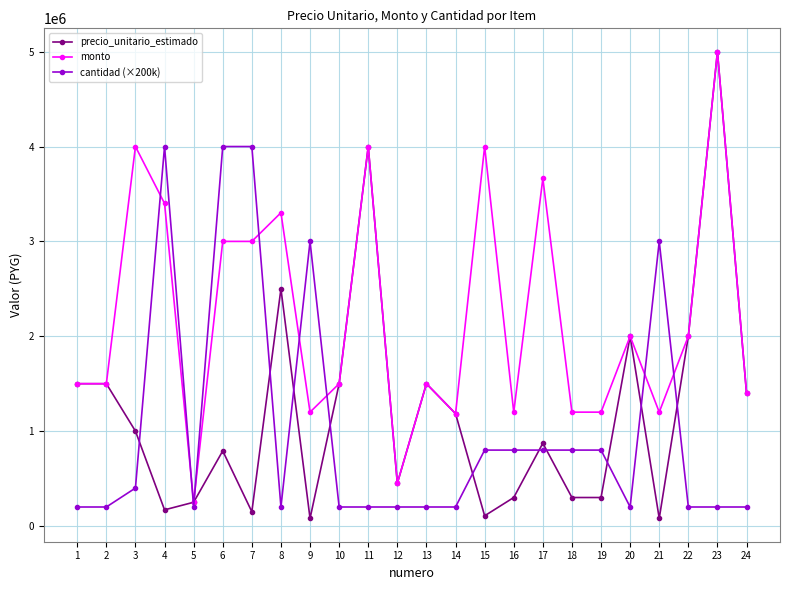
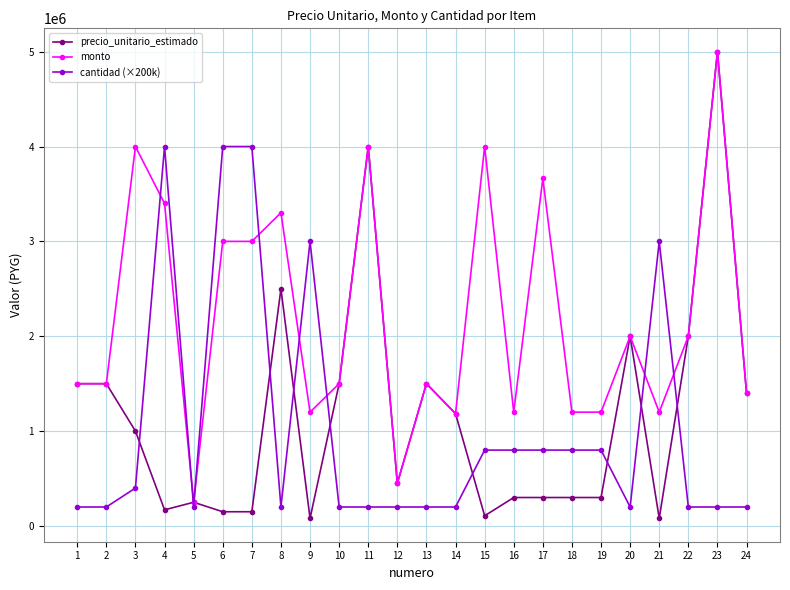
  {
    "precio_unitario_estimado": {
      "3": 1000000,
      "4": 200000,
-     "6": 800000,
+     "6": 200000,
      "7": 200000,
      "8": 2500000,
      "9": 100000,
      "15": 100000,
      "16": 300000,
-     "17": 900000,
+     "17": 300000,
      "18": 300000,
      "19": 300000,
      "21": 100000
    },
    "monto": {
      "3": 4000000,
      "4": 3400000,
      "6": 3000000,
      "7": 3000000,
      "8": 3300000,
      "9": 1200000,
      "15": 4000000,
      "16": 1200000,
      "17": 3700000,
      "18": 1200000,
      "19": 1200000,
      "21": 1200000
    },
    "cantidad (×200k)": {
      "1": 200000,
      "2": 200000,
      "3": 400000,
      "4": 4000000,
      "5": 200000,
      "6": 4000000,
      "7": 4000000,
      "8": 200000,
      "9": 3000000,
      "10": 200000,
      "11": 200000,
      "12": 200000,
      "13": 200000,
      "14": 200000,
      "15": 800000,
      "16": 800000,
      "17": 800000,
      "18": 800000,
      "19": 800000,
      "20": 200000,
      "21": 3000000,
      "22": 200000,
      "23": 200000,
      "24": 200000
    }
  }
